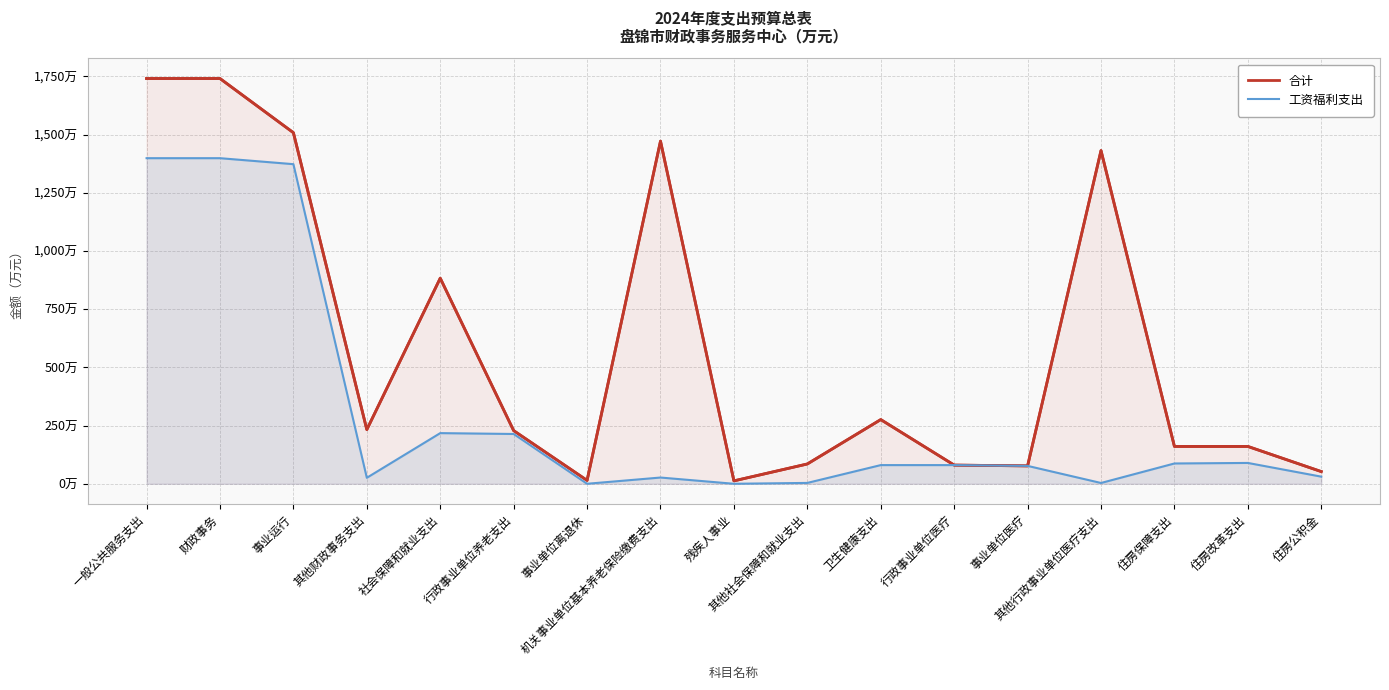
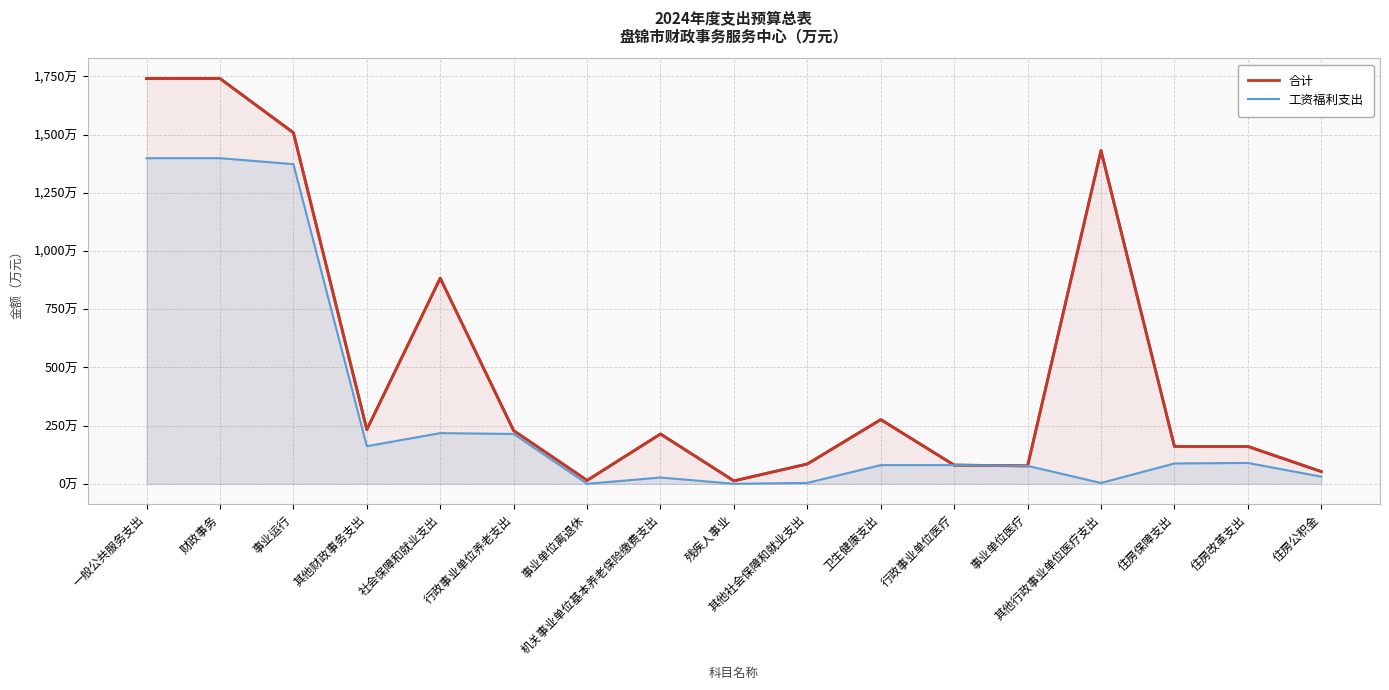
  {
    "合计": {
      "一般公共服务支出": "1,740万",
      "财政事务": "1,740万",
      "事业运行": "1,510万",
      "其他财政事务支出": "230万",
      "社会保障和就业支出": "880万",
      "行政事业单位养老支出": "230万",
      "事业单位离退休": "10万",
-     "机关事业单位基本养老保险缴费支出": "1,470万",
+     "机关事业单位基本养老保险缴费支出": "210万",
      "残疾人事业": "10万",
      "其他社会保障和就业支出": "90万",
      "卫生健康支出": "280万",
      "其他行政事业单位医疗支出": "1,430万",
      "住房保障支出": "160万",
      "住房改革支出": "160万",
      "住房公积金": "50万"
    },
    "工资福利支出": {
      "一般公共服务支出": "1,400万",
      "财政事务": "1,400万",
      "事业运行": "1,370万",
-     "其他财政事务支出": "30万",
+     "其他财政事务支出": "160万",
      "社会保障和就业支出": "220万",
      "行政事业单位养老支出": "210万",
      "事业单位离退休": "0万",
      "机关事业单位基本养老保险缴费支出": "30万",
      "残疾人事业": "0万",
      "其他社会保障和就业支出": "0万",
      "卫生健康支出": "80万",
      "其他行政事业单位医疗支出": "0万",
      "住房保障支出": "90万",
      "住房改革支出": "90万",
      "住房公积金": "30万"
    }
  }
